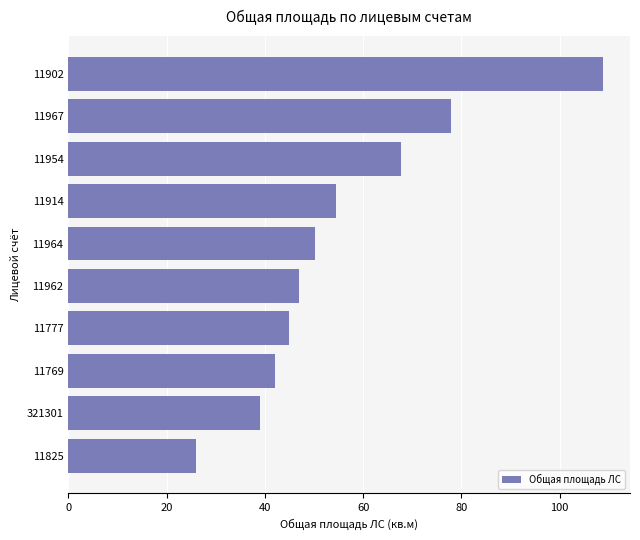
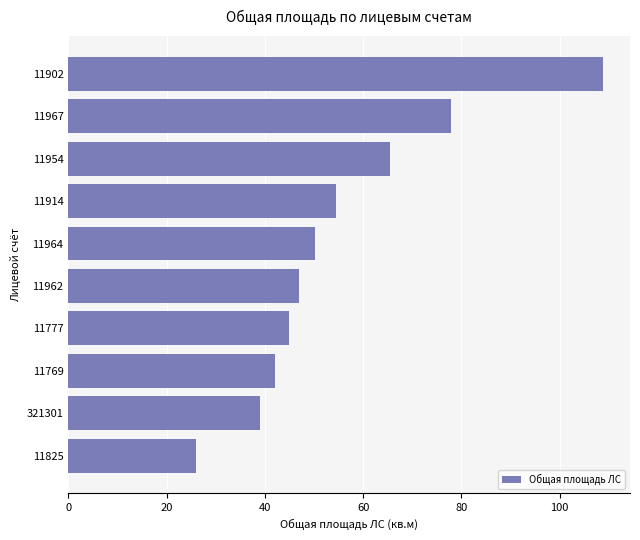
  {
    "11902": 109,
    "11967": 78,
-   "11954": 68,
+   "11954": 66,
    "11914": 55,
    "11964": 50,
    "11962": 47,
    "11777": 45,
    "11769": 42,
    "321301": 39,
    "11825": 26
  }
